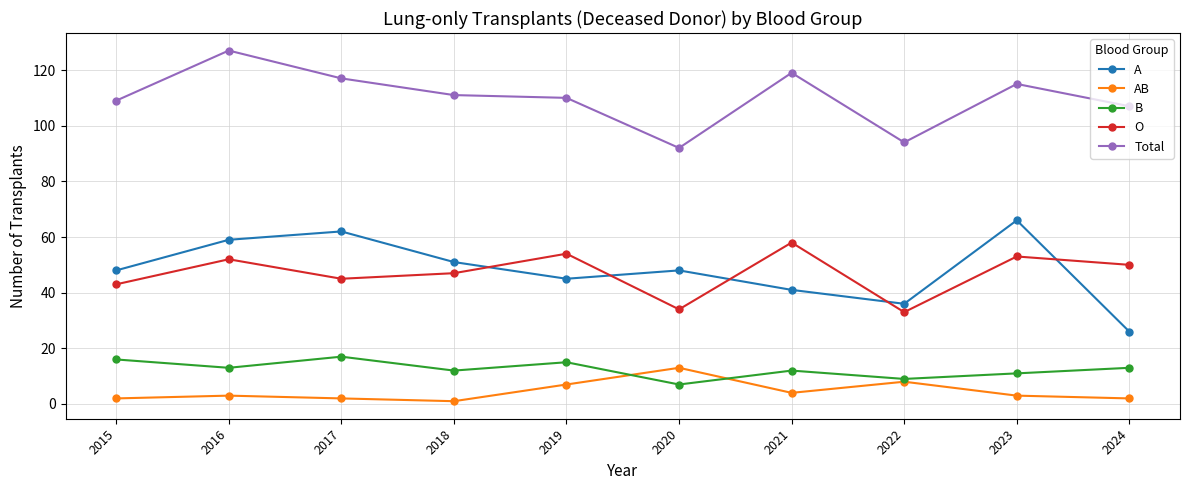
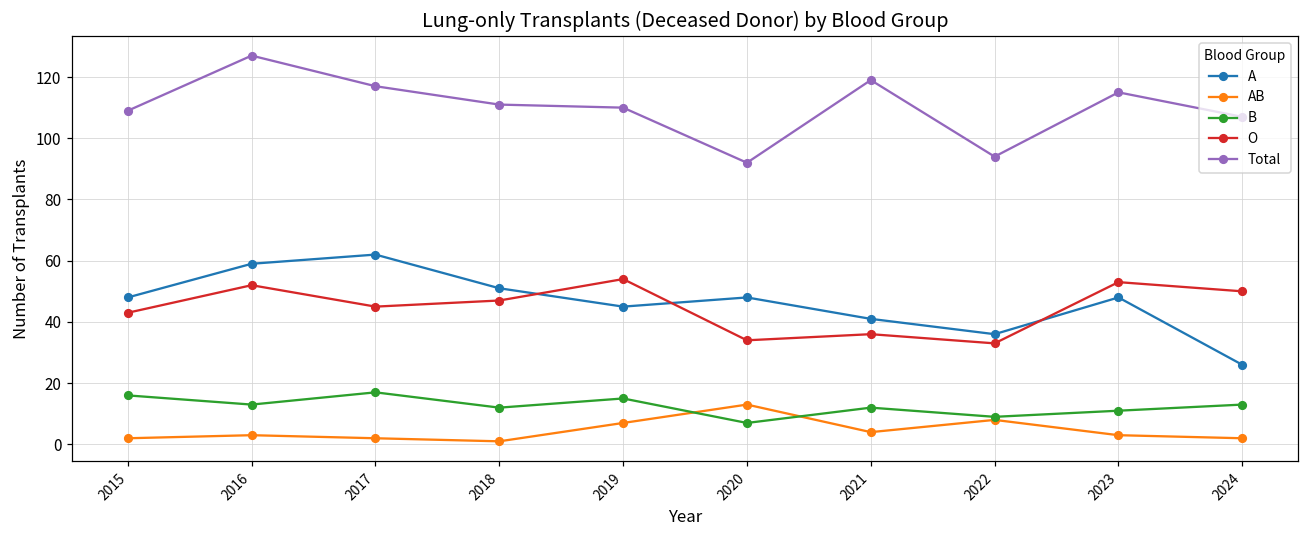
  {
    "A": {
      "2015": 48,
      "2016": 59,
      "2017": 62,
      "2018": 51,
      "2019": 45,
      "2020": 48,
      "2021": 41,
      "2022": 36,
-     "2023": 66,
+     "2023": 48,
      "2024": 26
    },
    "AB": {
      "2015": 2,
      "2016": 3,
      "2017": 2,
      "2018": 1,
      "2019": 7,
      "2020": 13,
      "2021": 4,
      "2022": 8,
      "2023": 3,
      "2024": 2
    },
    "B": {
      "2015": 16,
      "2016": 13,
      "2017": 17,
      "2018": 12,
      "2019": 15,
      "2020": 7,
      "2021": 12,
      "2022": 9,
      "2023": 11,
      "2024": 13
    },
    "O": {
      "2015": 43,
      "2016": 52,
      "2017": 45,
      "2018": 47,
      "2019": 54,
      "2020": 34,
-     "2021": 58,
+     "2021": 36,
      "2022": 33,
      "2023": 53,
      "2024": 50
    },
    "Total": {
      "2015": 109,
      "2016": 127,
      "2017": 117,
      "2018": 111,
      "2019": 110,
      "2020": 92,
      "2021": 119,
      "2022": 94,
      "2023": 115
    }
  }
